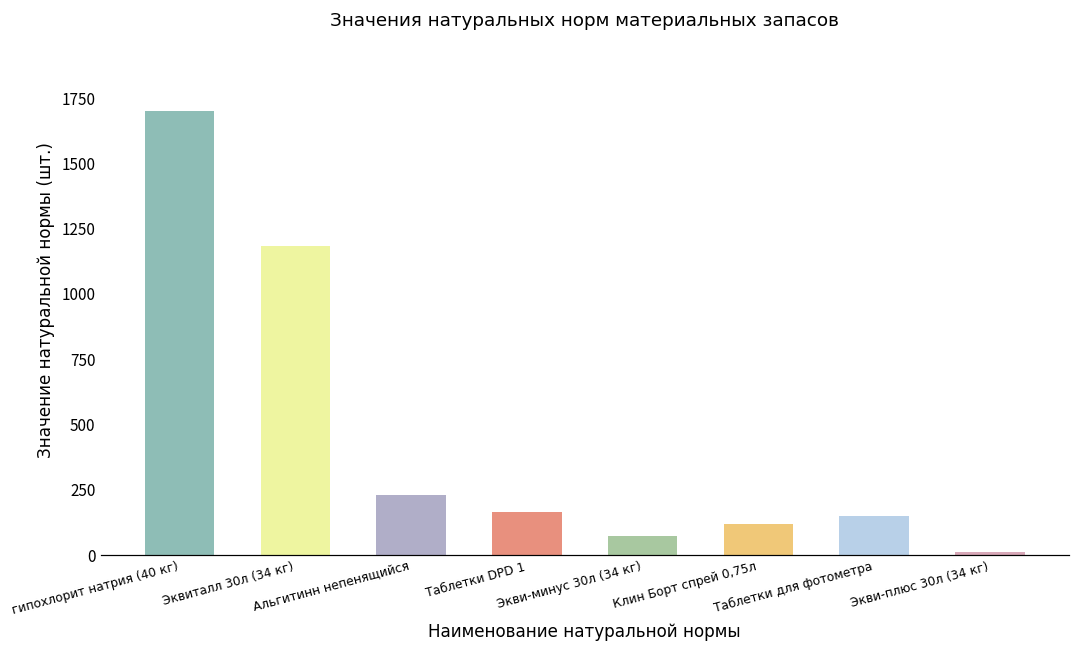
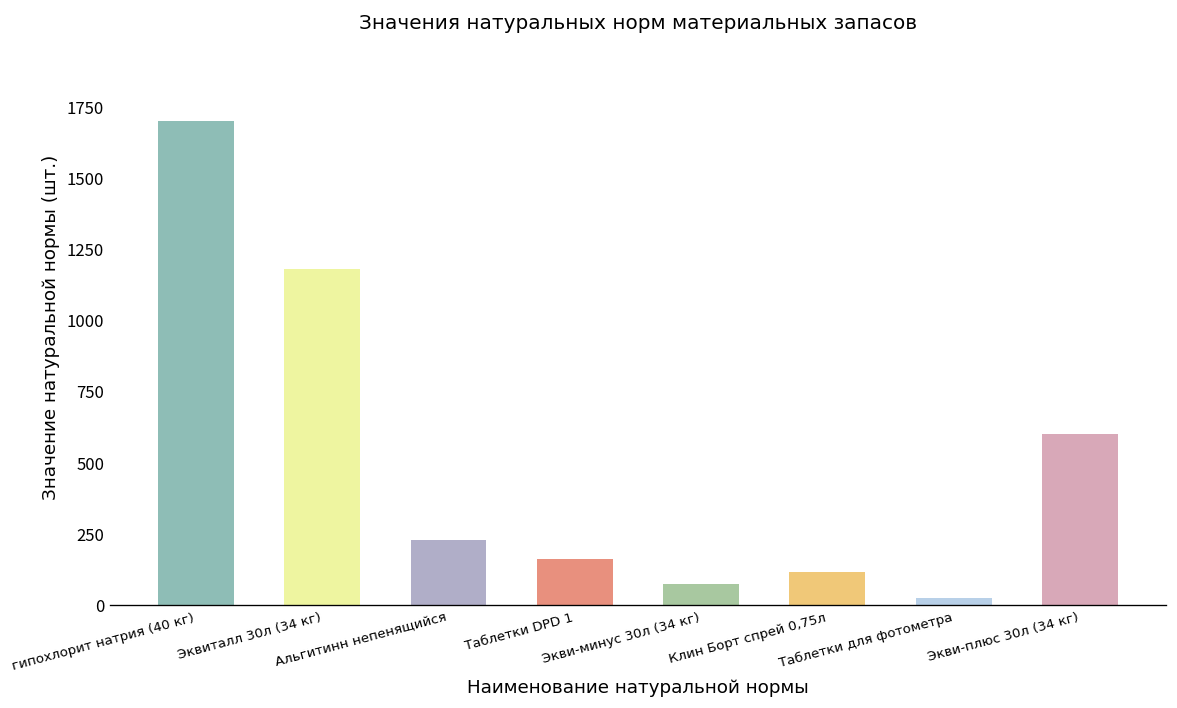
  {
    "гипохлорит натрия (40 кг)": 1700,
    "Эквиталл 30л (34 кг)": 1180,
    "Альгитинн непенящийся": 230,
    "Таблетки DPD 1": 160,
    "Экви-минус 30л (34 кг)": 70,
    "Клин Борт спрей 0,75л": 120,
-   "Таблетки для фотометра": 150,
-   "Экви-плюс 30л (34 кг)": 10
+   "Таблетки для фотометра": 30,
+   "Экви-плюс 30л (34 кг)": 600
  }
